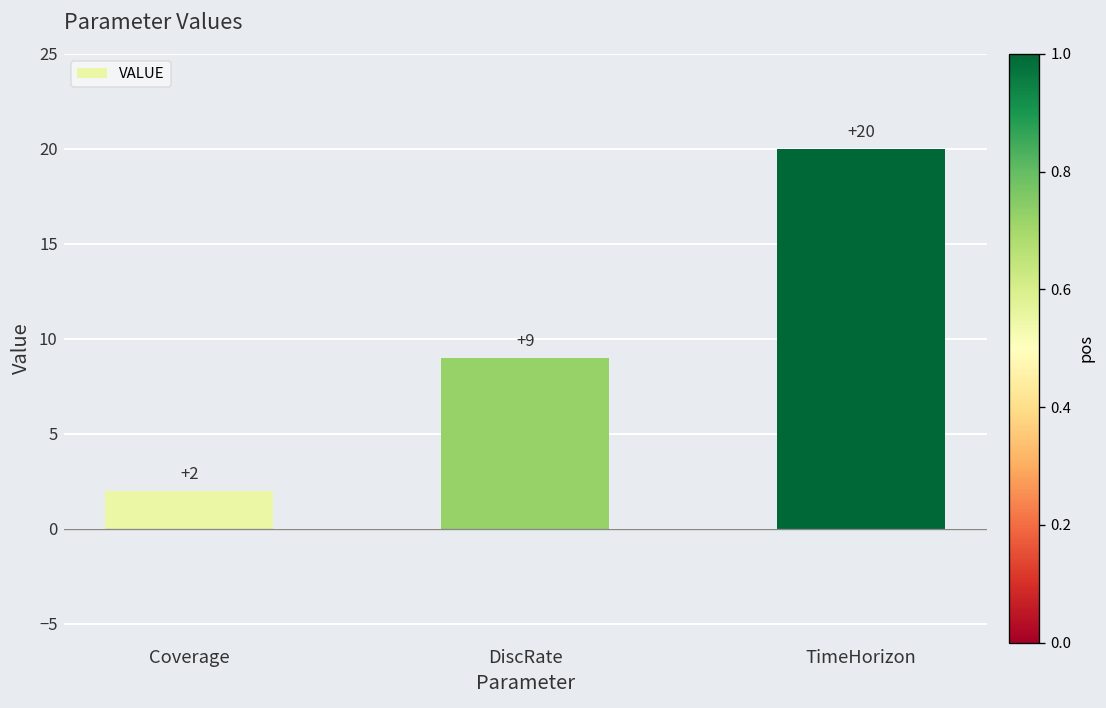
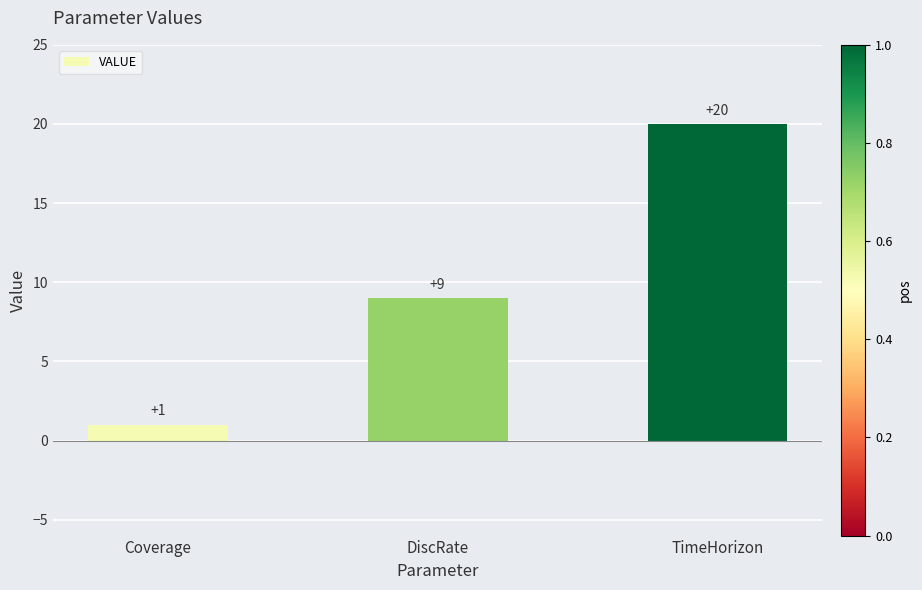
  {
-   "Coverage": "+2",
+   "Coverage": "+1",
    "DiscRate": "+9",
    "TimeHorizon": "+20"
  }
